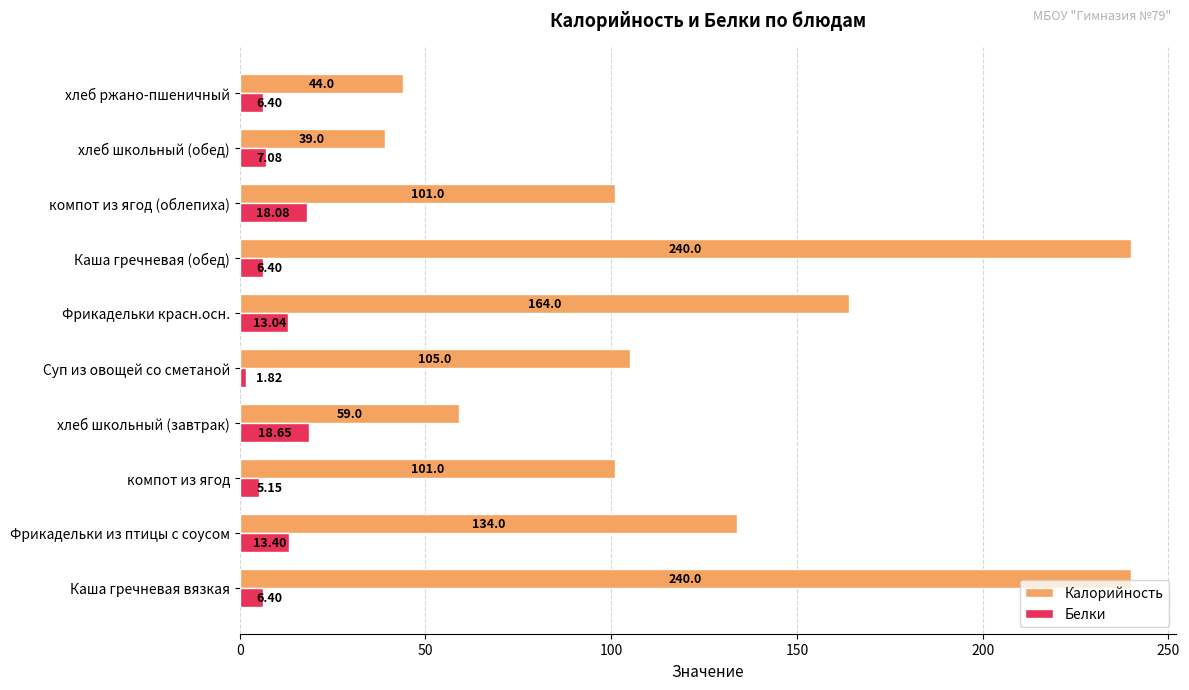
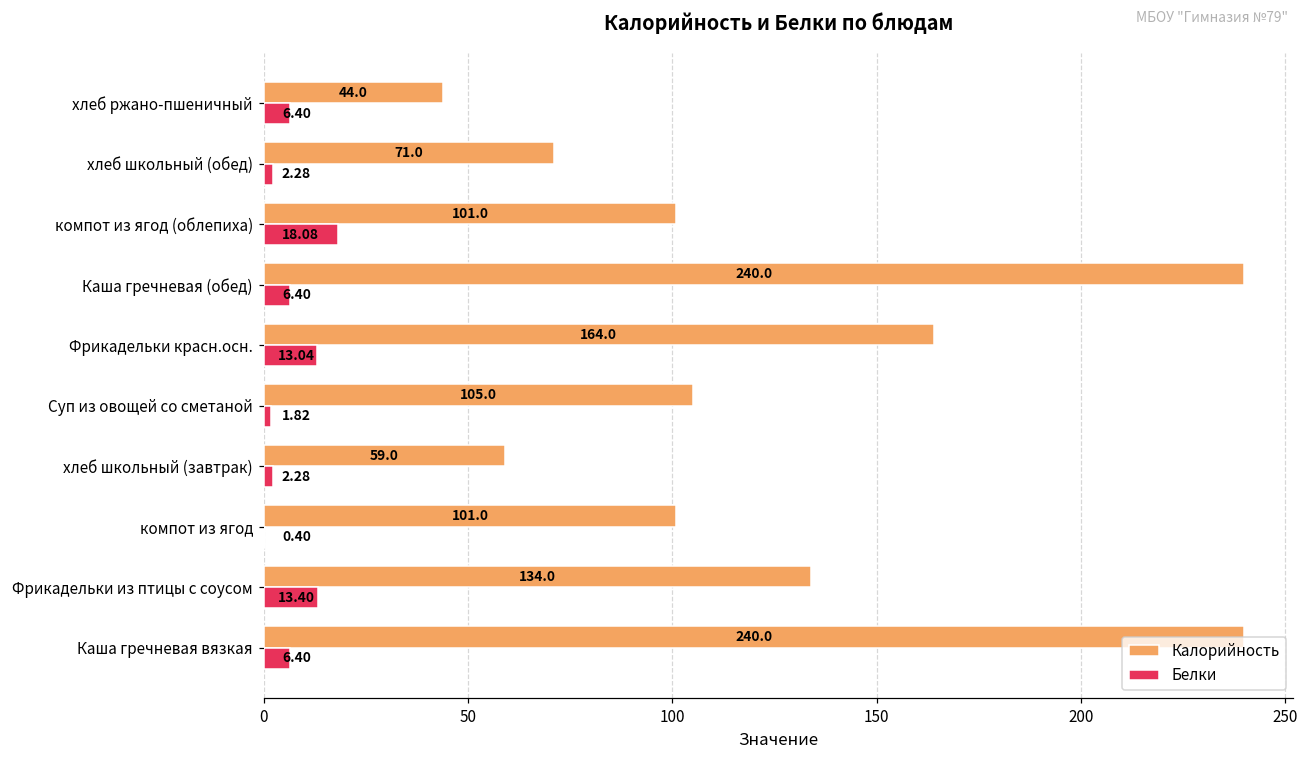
  {
    "Калорийность": {
      "хлеб ржано-пшеничный": 44.0,
-     "хлеб школьный (обед)": 39.0,
+     "хлеб школьный (обед)": 71.0,
      "компот из ягод (облепиха)": 101.0,
      "Каша гречневая (обед)": 240.0,
      "Фрикадельки красн.осн.": 164.0,
      "Суп из овощей со сметаной": 105.0,
      "хлеб школьный (завтрак)": 59.0,
      "компот из ягод": 101.0,
      "Фрикадельки из птицы с соусом": 134.0,
      "Каша гречневая вязкая": 240.0
    },
    "Белки": {
      "хлеб ржано-пшеничный": 6.40,
-     "хлеб школьный (обед)": 7.08,
+     "хлеб школьный (обед)": 2.28,
      "компот из ягод (облепиха)": 18.08,
      "Каша гречневая (обед)": 6.40,
      "Фрикадельки красн.осн.": 13.04,
      "Суп из овощей со сметаной": 1.82,
-     "хлеб школьный (завтрак)": 18.65,
-     "компот из ягод": 5.15,
+     "хлеб школьный (завтрак)": 2.28,
+     "компот из ягод": 0.40,
      "Фрикадельки из птицы с соусом": 13.40,
      "Каша гречневая вязкая": 6.40
    }
  }
